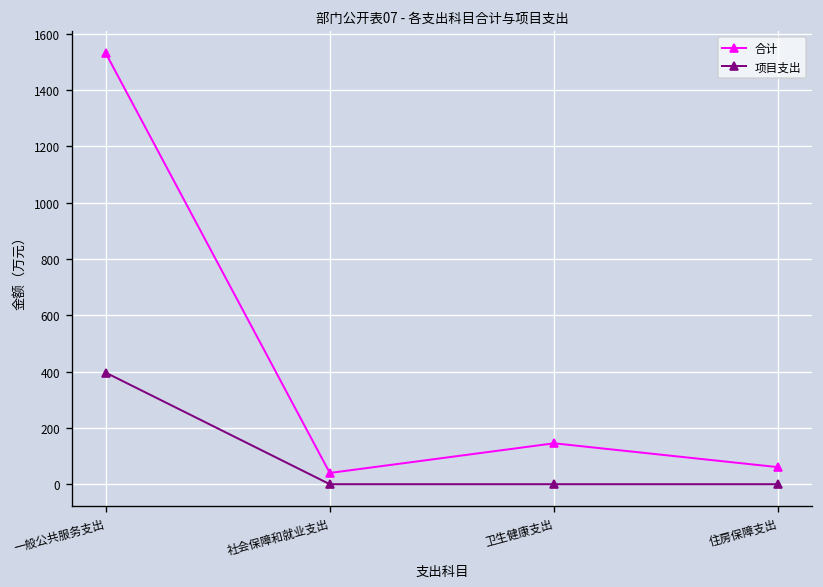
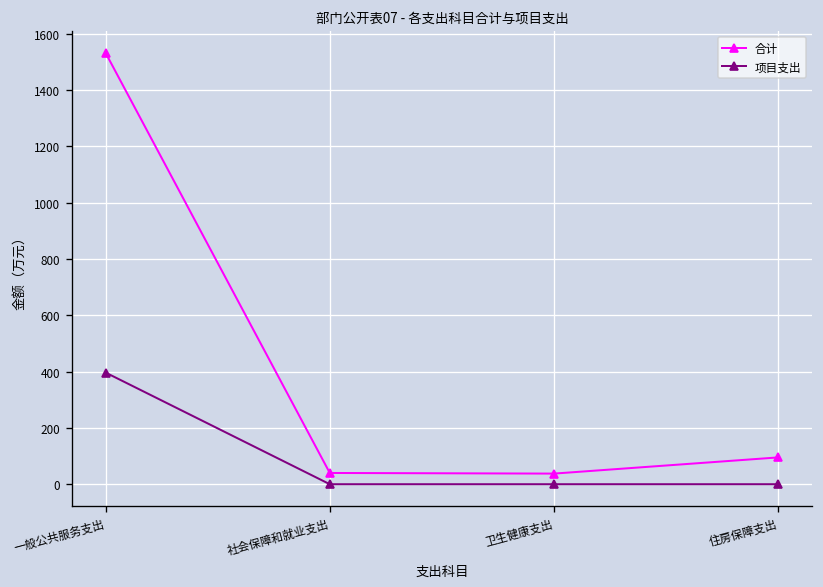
  {
    "合计": {
      "一般公共服务支出": 1530,
      "社会保障和就业支出": 40,
-     "卫生健康支出": 150,
-     "住房保障支出": 60
+     "卫生健康支出": 40,
+     "住房保障支出": 100
    },
    "项目支出": {
      "一般公共服务支出": 400,
      "社会保障和就业支出": 0,
      "卫生健康支出": 0,
      "住房保障支出": 0
    }
  }
